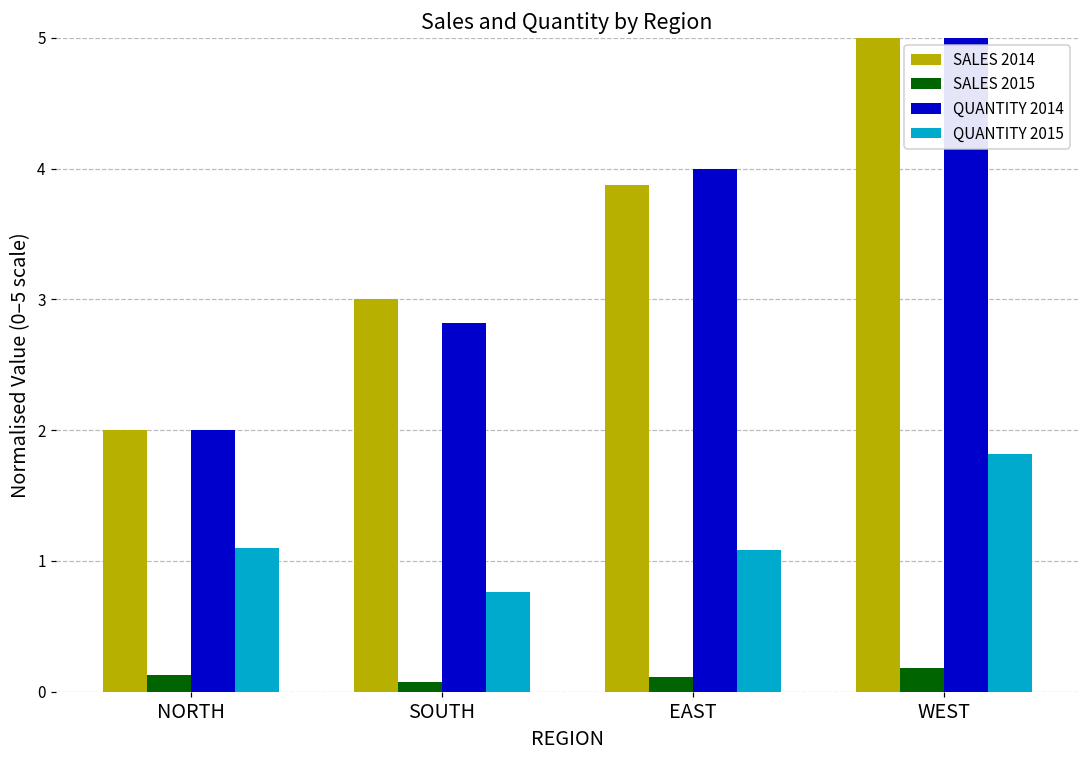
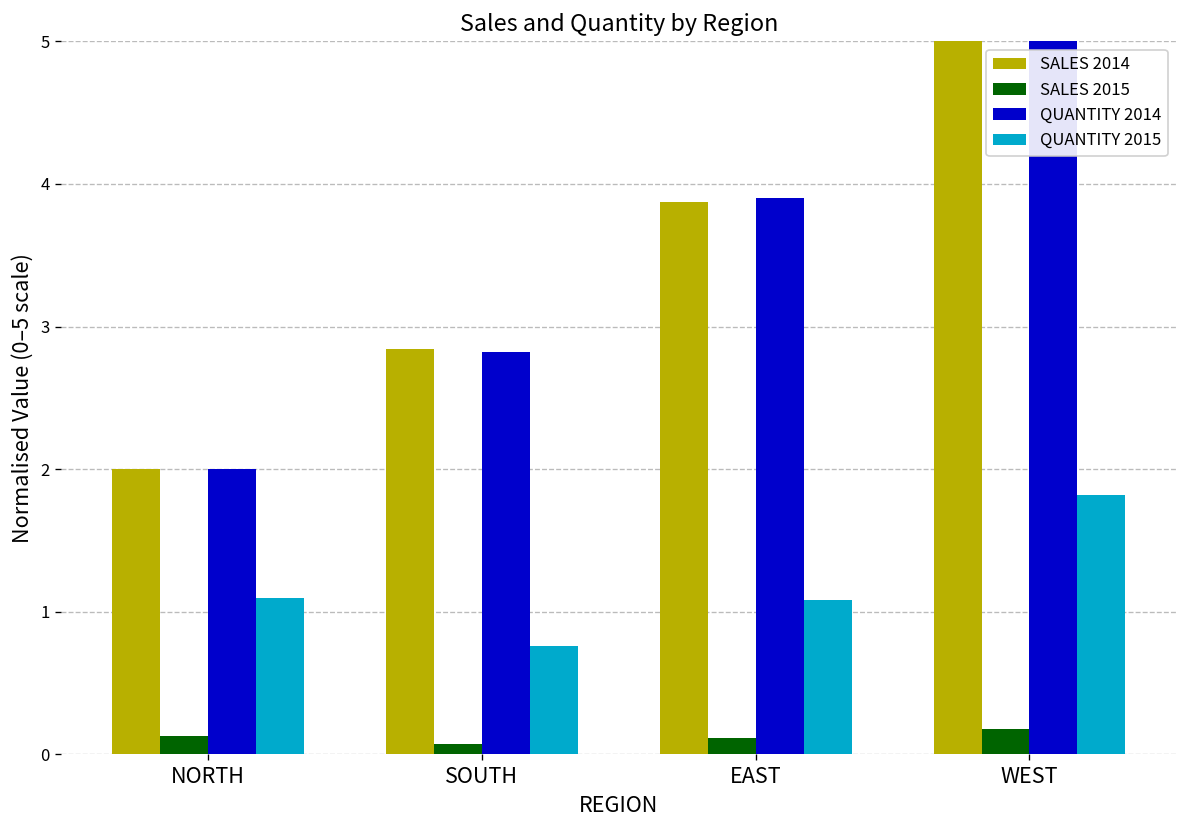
  {
    "SALES 2014": {
      "NORTH": 2.00,
-     "SOUTH": 3.00,
+     "SOUTH": 2.84,
      "EAST": 3.87,
      "WEST": 5.00
    },
    "SALES 2015": {
      "NORTH": 0.13,
      "SOUTH": 0.08,
      "EAST": 0.12,
      "WEST": 0.18
    },
    "QUANTITY 2014": {
      "NORTH": 2.00,
      "SOUTH": 2.82,
-     "EAST": 4.00,
+     "EAST": 3.90,
      "WEST": 5.00
    },
    "QUANTITY 2015": {
      "NORTH": 1.10,
      "SOUTH": 0.76,
      "EAST": 1.08,
      "WEST": 1.82
    }
  }
